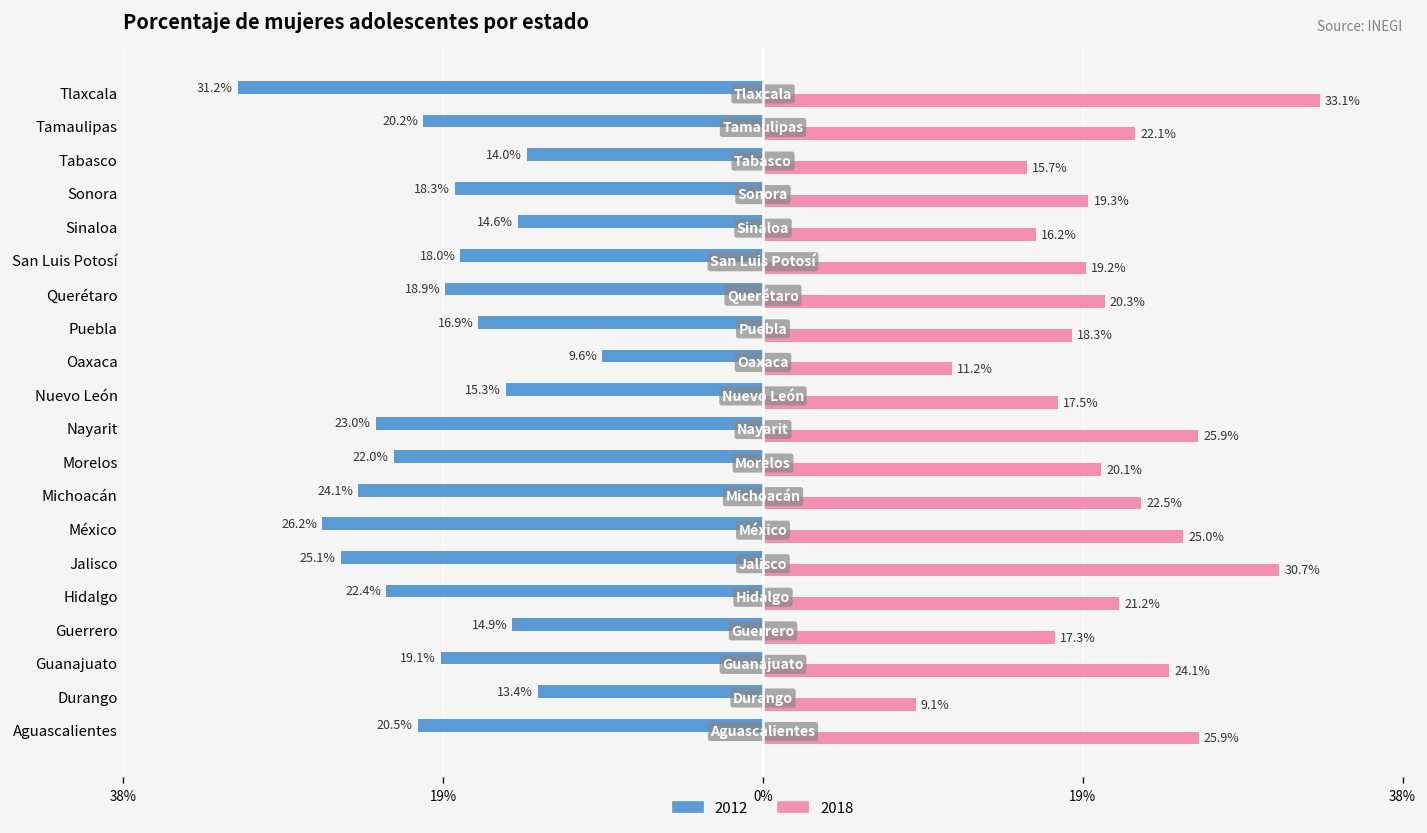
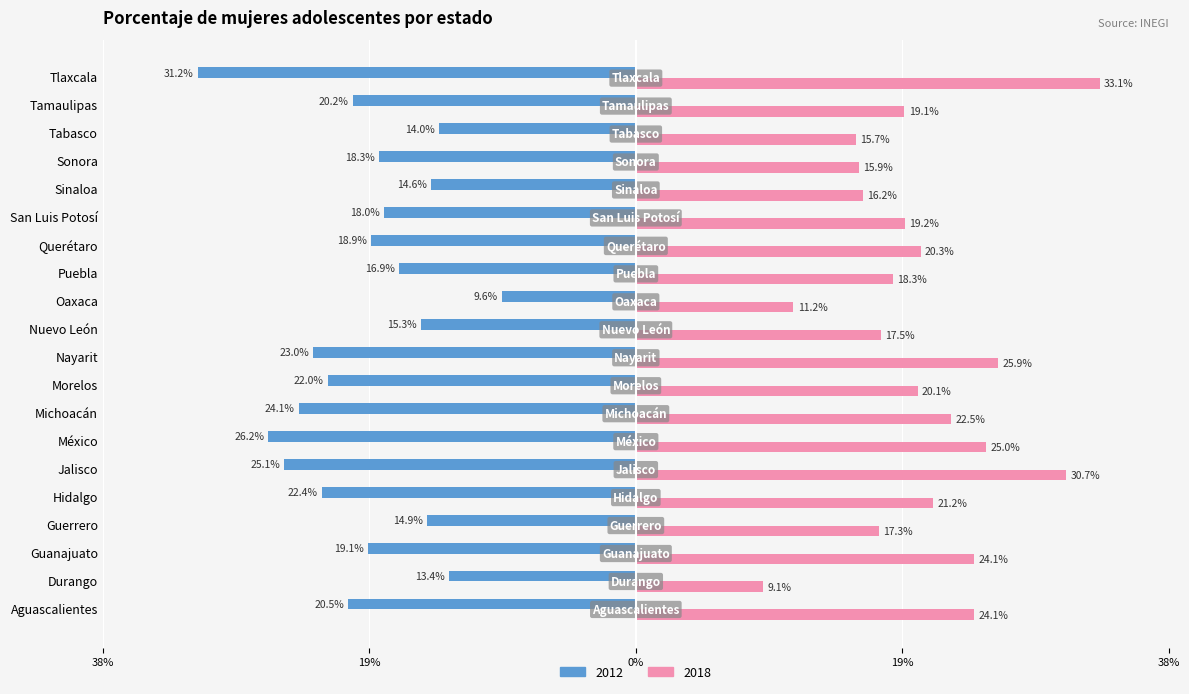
  {
    "2018": {
      "Tlaxcala": "33.1%",
-     "Tamaulipas": "22.1%",
+     "Tamaulipas": "19.1%",
      "Tabasco": "15.7%",
-     "Sonora": "19.3%",
+     "Sonora": "15.9%",
      "Sinaloa": "16.2%",
      "San Luis Potosí": "19.2%",
      "Querétaro": "20.3%",
      "Puebla": "18.3%",
      "Oaxaca": "11.2%",
      "Nuevo León": "17.5%",
      "Nayarit": "25.9%",
      "Morelos": "20.1%",
      "Michoacán": "22.5%",
      "México": "25.0%",
      "Jalisco": "30.7%",
      "Hidalgo": "21.2%",
      "Guerrero": "17.3%",
      "Guanajuato": "24.1%",
      "Durango": "9.1%",
-     "Aguascalientes": "25.9%"
+     "Aguascalientes": "24.1%"
    }
  }
